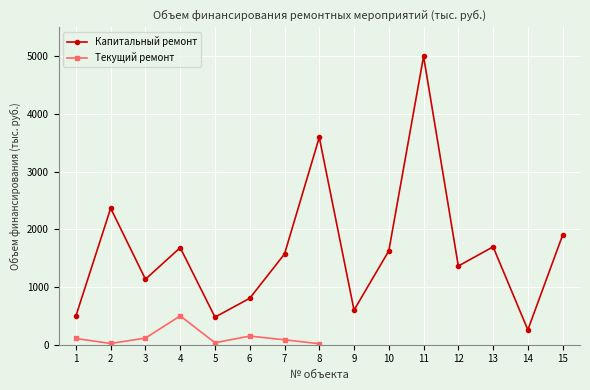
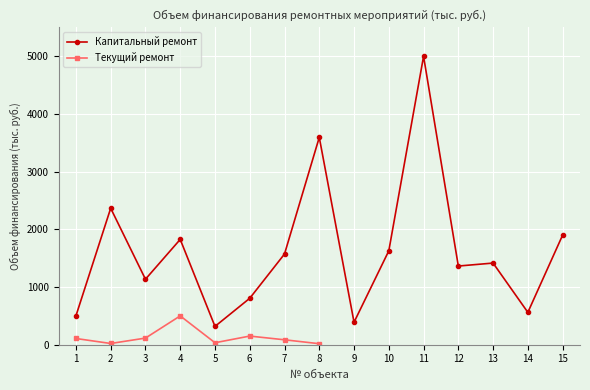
  {
    "Капитальный ремонт": {
      "1": 500,
      "2": 2400,
      "3": 1100,
-     "4": 1700,
-     "5": 500,
+     "4": 1800,
+     "5": 300,
      "6": 800,
      "7": 1600,
      "8": 3600,
-     "9": 600,
+     "9": 400,
      "10": 1600,
      "11": 5000,
      "12": 1400,
-     "13": 1700,
-     "14": 300,
+     "13": 1400,
+     "14": 600,
      "15": 1900
    },
    "Текущий ремонт": {
      "1": 100,
      "2": 0,
      "3": 100,
      "4": 500,
      "5": 0,
      "6": 200,
      "7": 100,
      "8": 0
    }
  }
